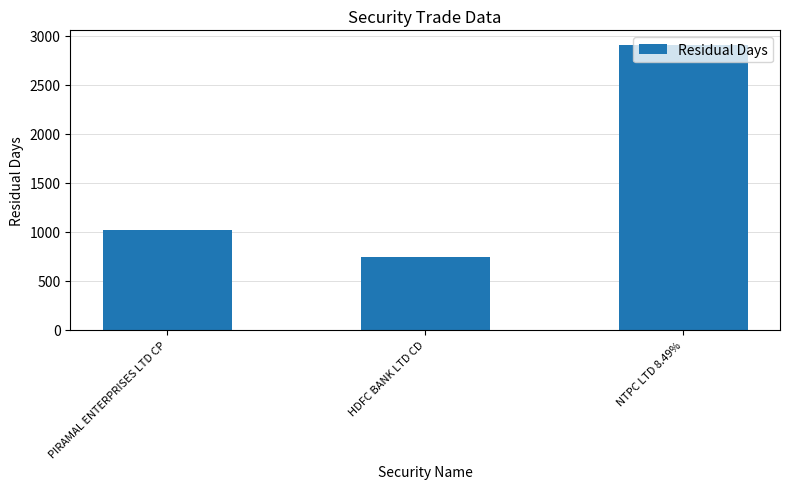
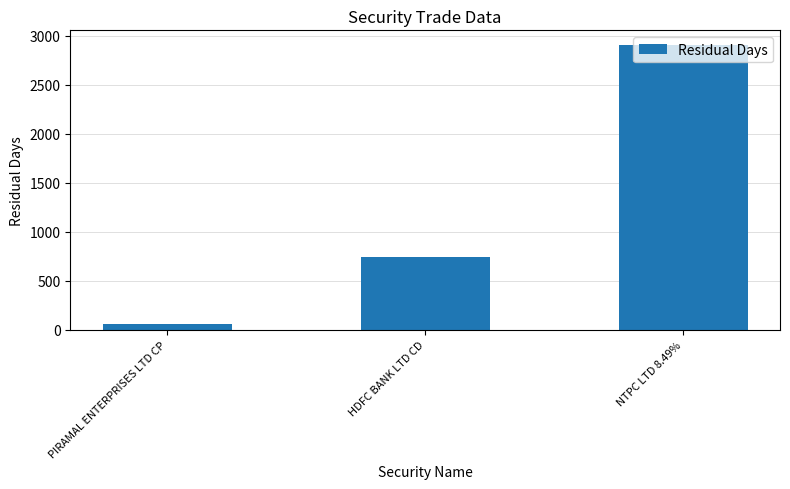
  {
-   "PIRAMAL ENTERPRISES LTD CP": 1000,
+   "PIRAMAL ENTERPRISES LTD CP": 100,
    "HDFC BANK LTD CD": 700
  }
